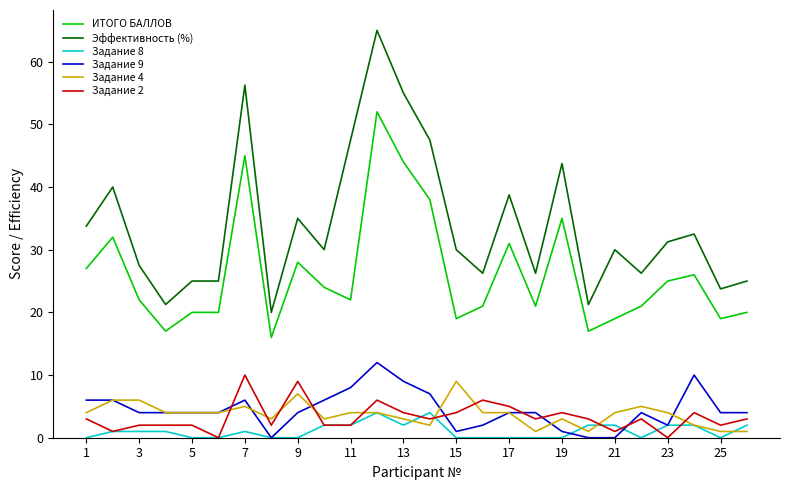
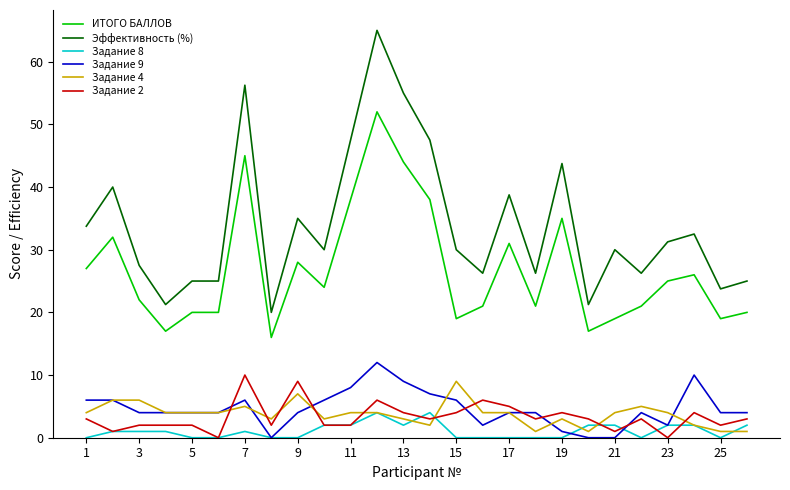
  {
    "ИТОГО БАЛЛОВ": {
      "1": 27,
      "3": 22,
      "5": 20,
      "7": 45,
      "9": 28,
-     "11": 22,
+     "11": 38,
      "13": 44,
      "15": 19,
      "17": 31,
      "19": 35,
      "21": 19,
      "23": 25,
      "25": 19
    },
    "Эффективность (%)": {
      "1": 34,
      "3": 28,
      "5": 25,
      "7": 56,
      "9": 35,
      "11": 48,
      "13": 55,
      "15": 30,
      "17": 39,
      "19": 44,
      "21": 30,
      "23": 31,
      "25": 24
    },
    "Задание 8": {
      "1": 0,
      "3": 1,
      "5": 0,
      "7": 1,
      "9": 0,
      "13": 2,
      "15": 0,
      "17": 0,
      "19": 0,
      "21": 2,
      "25": 0
    },
    "Задание 9": {
      "1": 6,
      "3": 4,
      "7": 6,
      "9": 4,
      "11": 8,
      "13": 9,
-     "15": 1,
+     "15": 6,
      "19": 1,
      "21": 0,
      "25": 4
    },
    "Задание 4": {
      "1": 4,
      "3": 6,
      "7": 5,
      "9": 7,
      "11": 4,
      "13": 3,
      "15": 9,
      "19": 3,
      "21": 4,
      "23": 4,
      "25": 1
    },
    "Задание 2": {
      "1": 3,
      "3": 2,
      "5": 2,
      "7": 10,
      "9": 9,
      "13": 4,
      "15": 4,
      "17": 5,
      "19": 4,
      "21": 1,
      "23": 0,
      "25": 2
    }
  }
